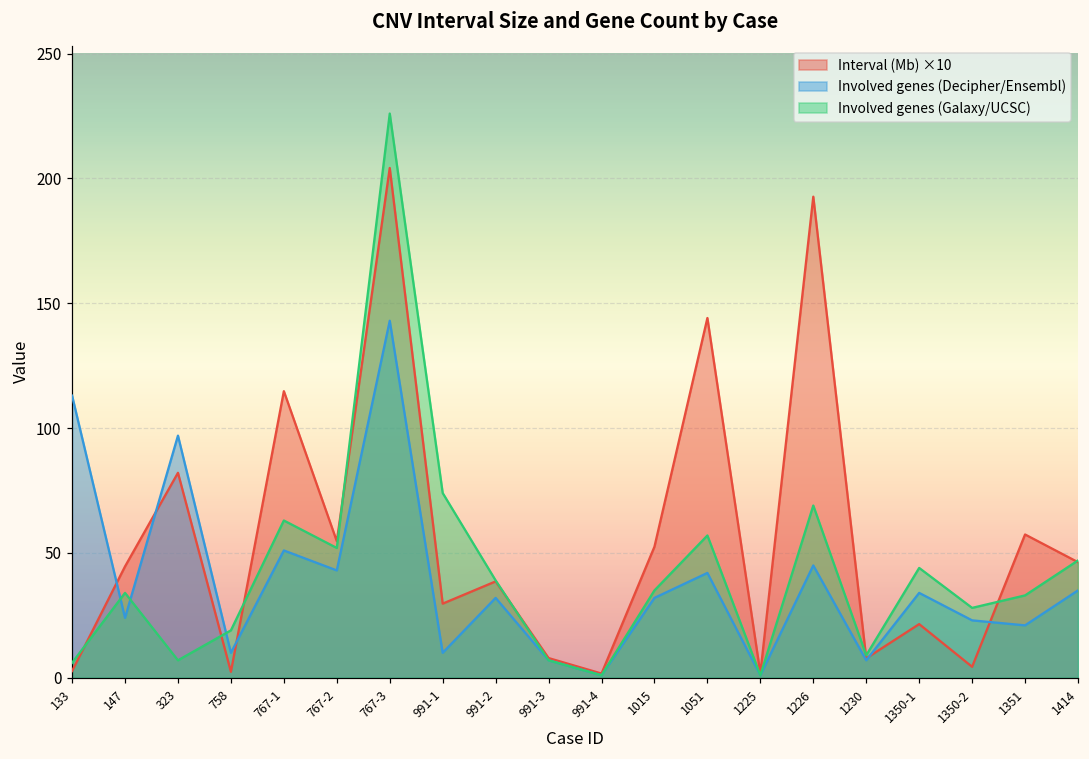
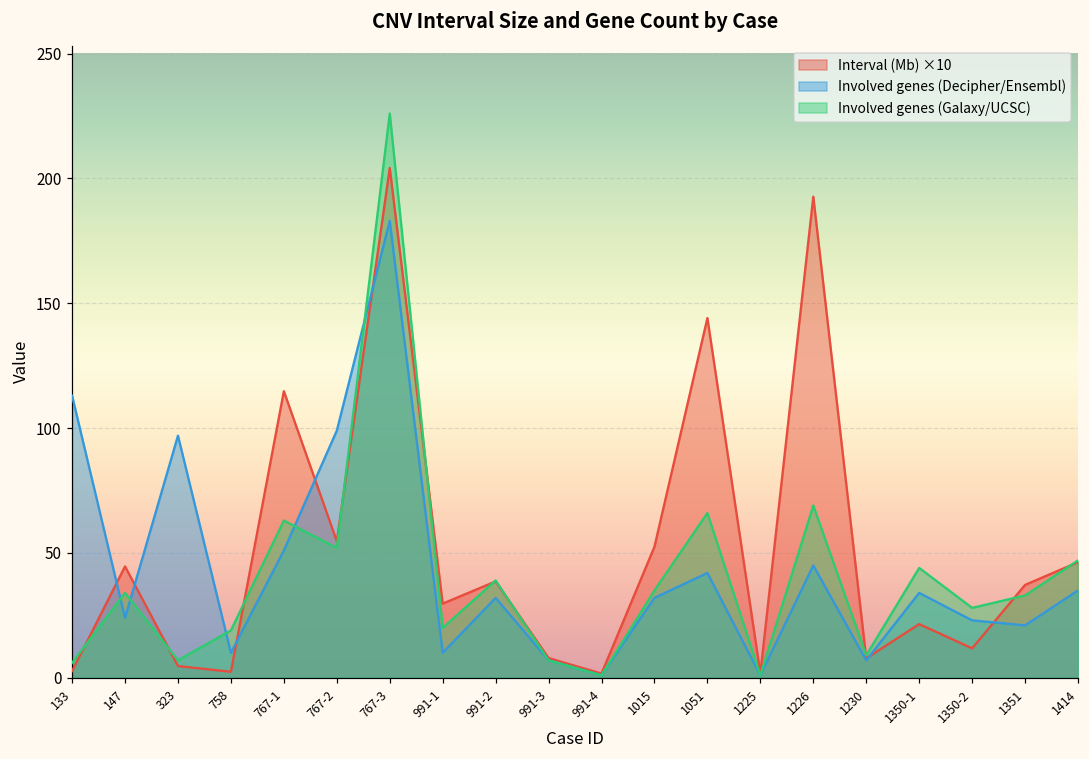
  {
    "Interval (Mb) ×10": {
      "133": 3,
      "147": 45,
-     "323": 82,
+     "323": 5,
      "758": 2,
      "767-1": 115,
      "767-2": 55,
      "767-3": 204,
      "991-1": 30,
      "1015": 53,
      "1051": 144,
      "1226": 193,
      "1350-1": 22,
-     "1350-2": 4,
-     "1351": 57
+     "1350-2": 12,
+     "1351": 37
    },
    "Involved genes (Decipher/Ensembl)": {
      "133": 113,
      "147": 24,
      "323": 97,
      "758": 10,
      "767-1": 51,
-     "767-2": 43,
-     "767-3": 143,
+     "767-2": 99,
+     "767-3": 183,
      "991-1": 10,
      "991-2": 32,
      "1015": 32,
      "1051": 42,
      "1226": 45,
      "1350-1": 34,
      "1350-2": 23,
      "1351": 21,
      "1414": 35
    },
    "Involved genes (Galaxy/UCSC)": {
      "133": 6,
      "147": 34,
      "323": 7,
      "758": 19,
      "767-1": 63,
      "767-2": 52,
      "767-3": 226,
-     "991-1": 74,
+     "991-1": 20,
      "1015": 35,
-     "1051": 57,
+     "1051": 66,
      "1226": 69,
      "1230": 9,
      "1350-1": 44,
      "1350-2": 28,
      "1351": 33
    }
  }
